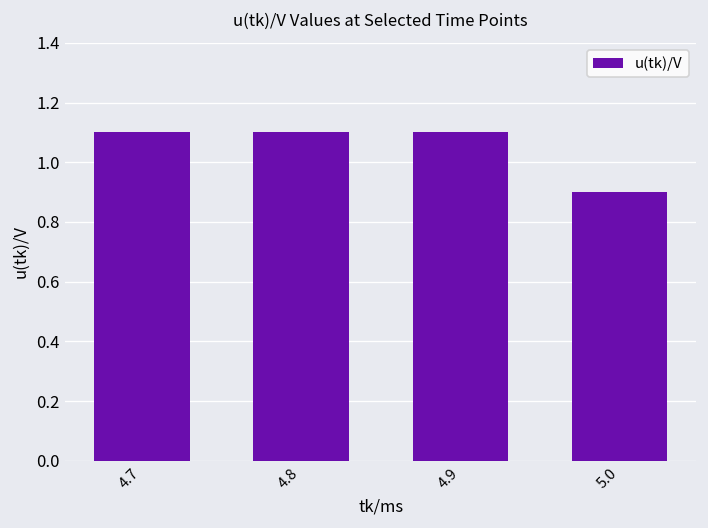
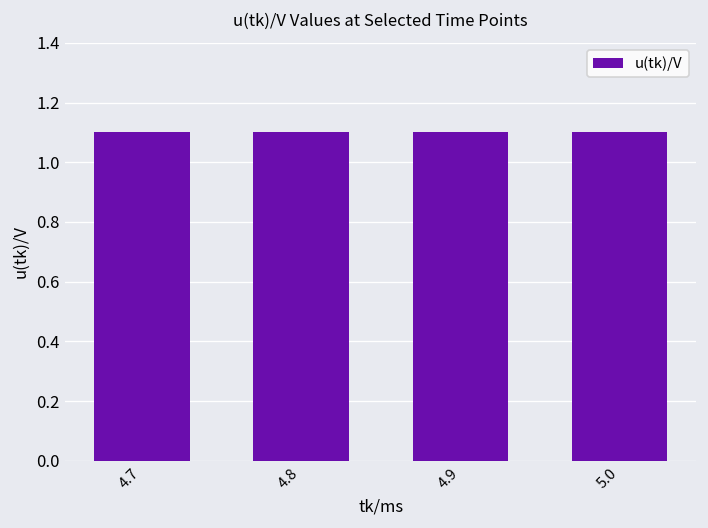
  {
    "4.7": 1.1,
    "4.8": 1.1,
    "4.9": 1.1,
-   "5.0": 0.9
+   "5.0": 1.1
  }
